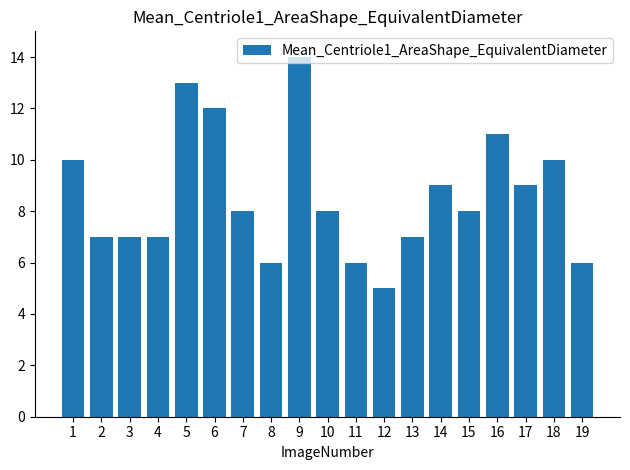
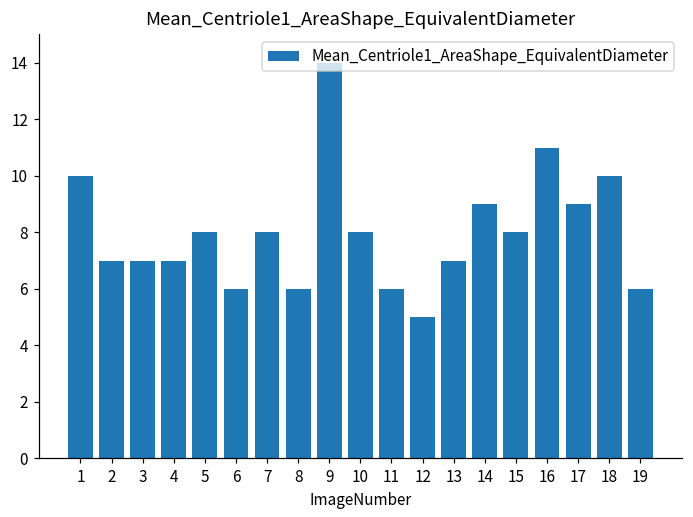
  {
    "1": 10,
    "2": 7,
    "3": 7,
    "4": 7,
-   "5": 13,
-   "6": 12,
+   "5": 8,
+   "6": 6,
    "7": 8,
    "8": 6,
    "10": 8,
    "11": 6,
    "12": 5,
    "13": 7,
    "14": 9,
    "15": 8,
    "16": 11,
    "17": 9,
    "18": 10,
    "19": 6
  }
